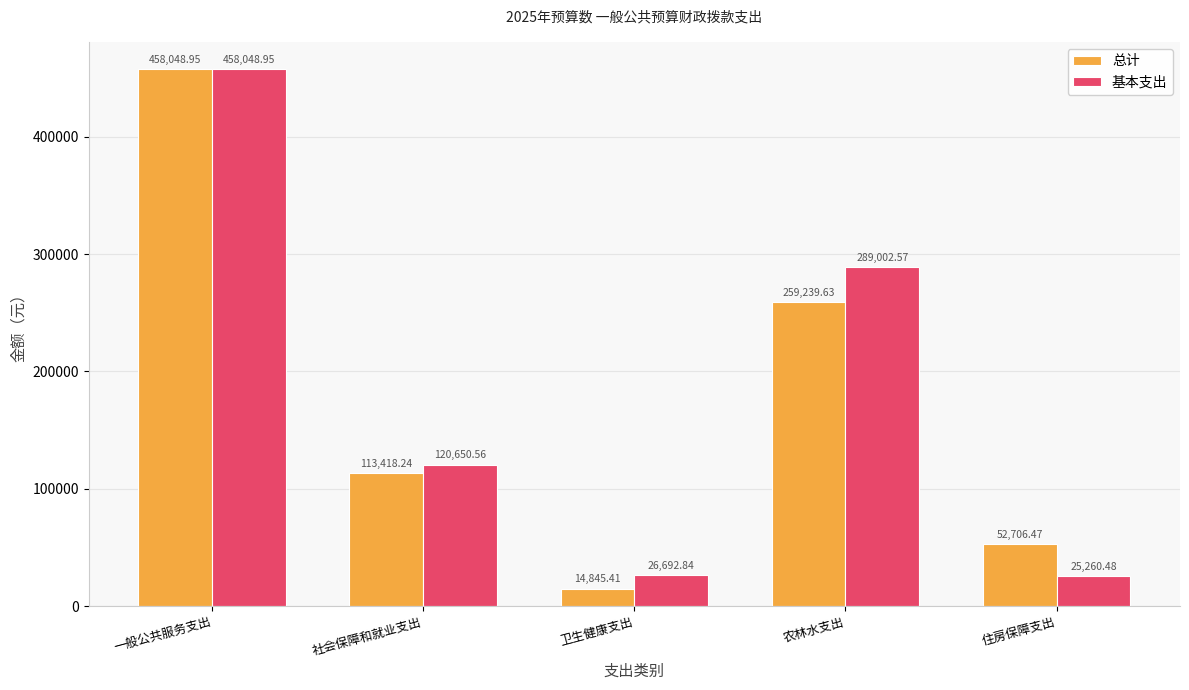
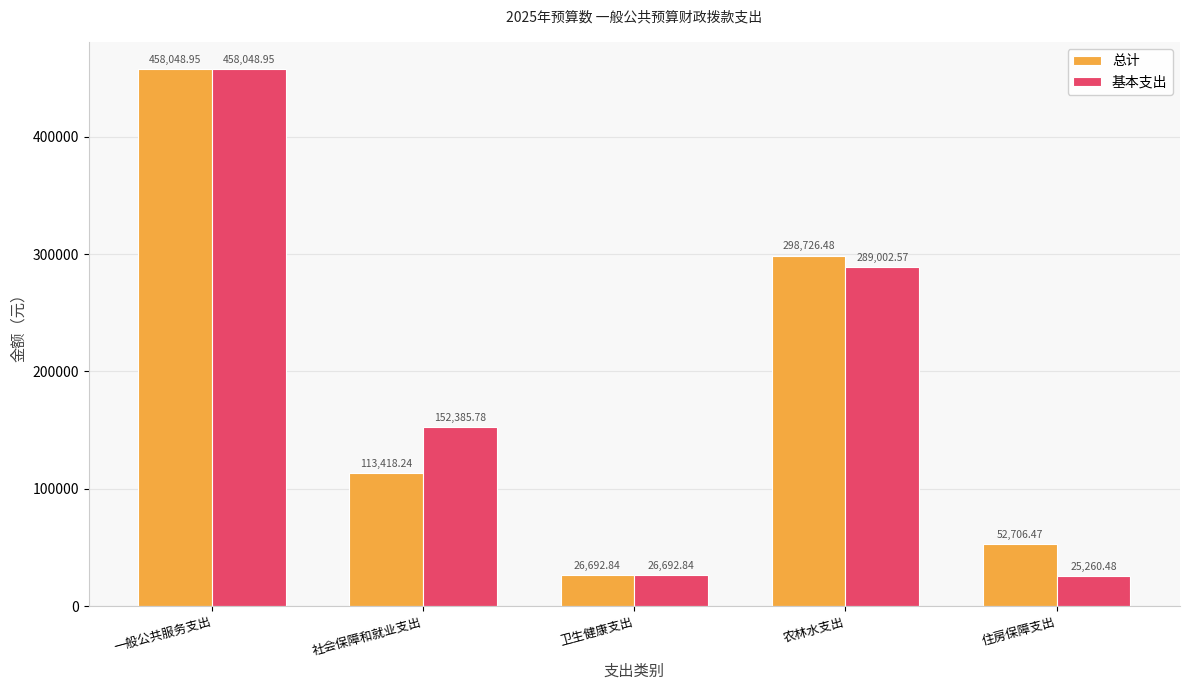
  {
    "总计": {
      "一般公共服务支出": "458,048.95",
      "社会保障和就业支出": "113,418.24",
-     "卫生健康支出": "14,845.41",
-     "农林水支出": "259,239.63",
+     "卫生健康支出": "26,692.84",
+     "农林水支出": "298,726.48",
      "住房保障支出": "52,706.47"
    },
    "基本支出": {
      "一般公共服务支出": "458,048.95",
-     "社会保障和就业支出": "120,650.56",
+     "社会保障和就业支出": "152,385.78",
      "卫生健康支出": "26,692.84",
      "农林水支出": "289,002.57",
      "住房保障支出": "25,260.48"
    }
  }
